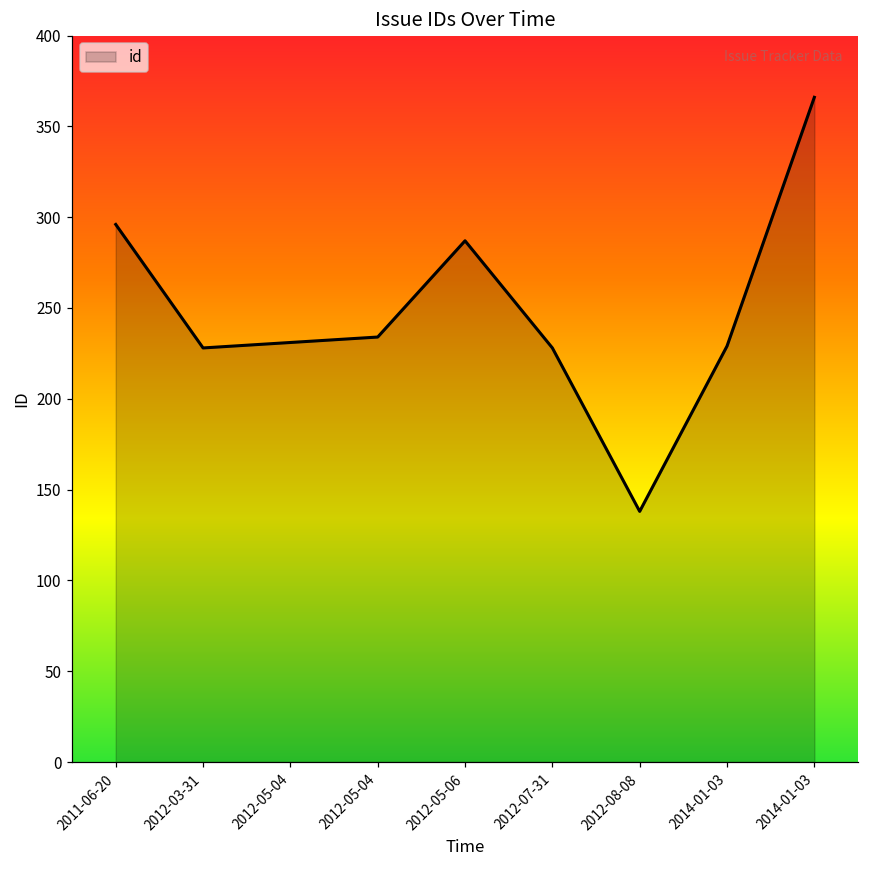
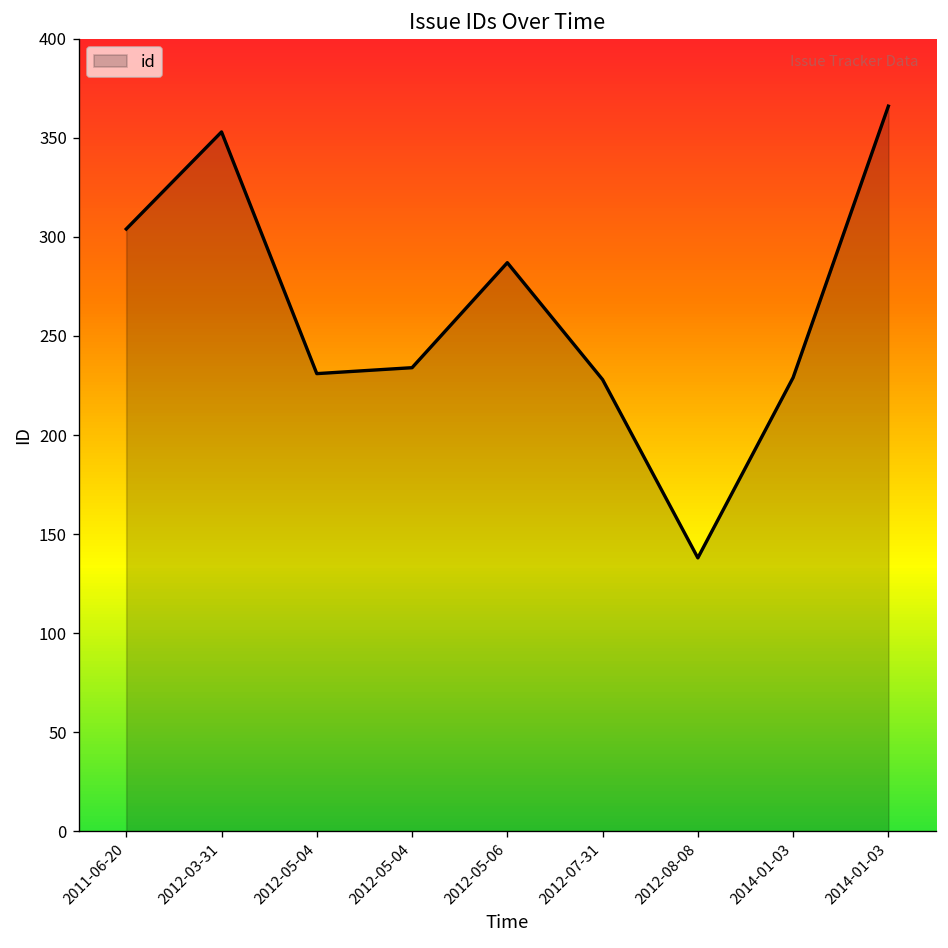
  {
-   "2011-06-20": 296,
-   "2012-03-31": 228,
+   "2011-06-20": 304,
+   "2012-03-31": 353,
    "2012-05-06": 287,
    "2012-07-31": 228,
    "2012-08-08": 138
  }
